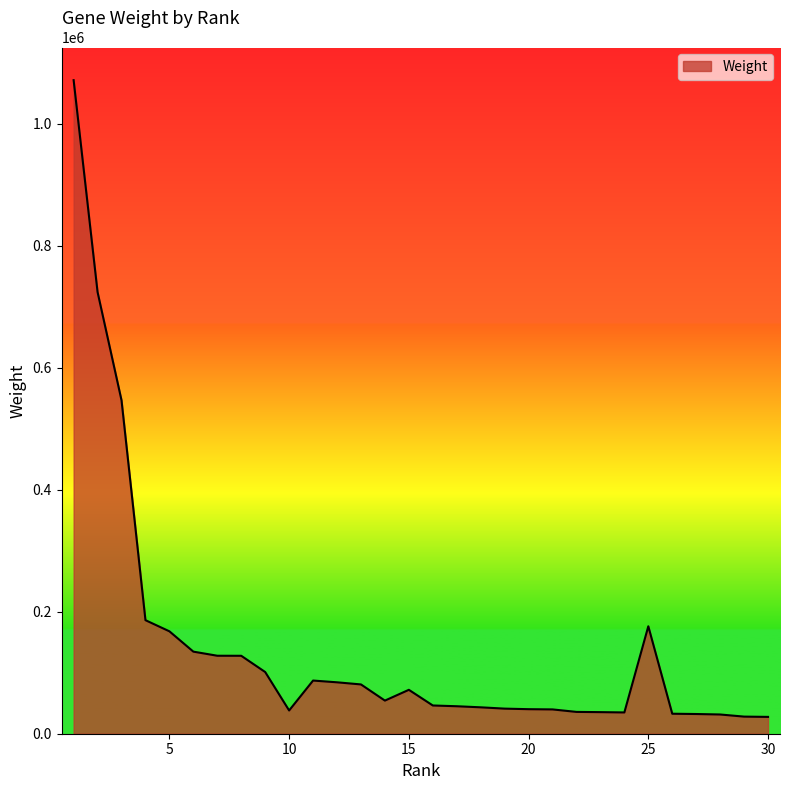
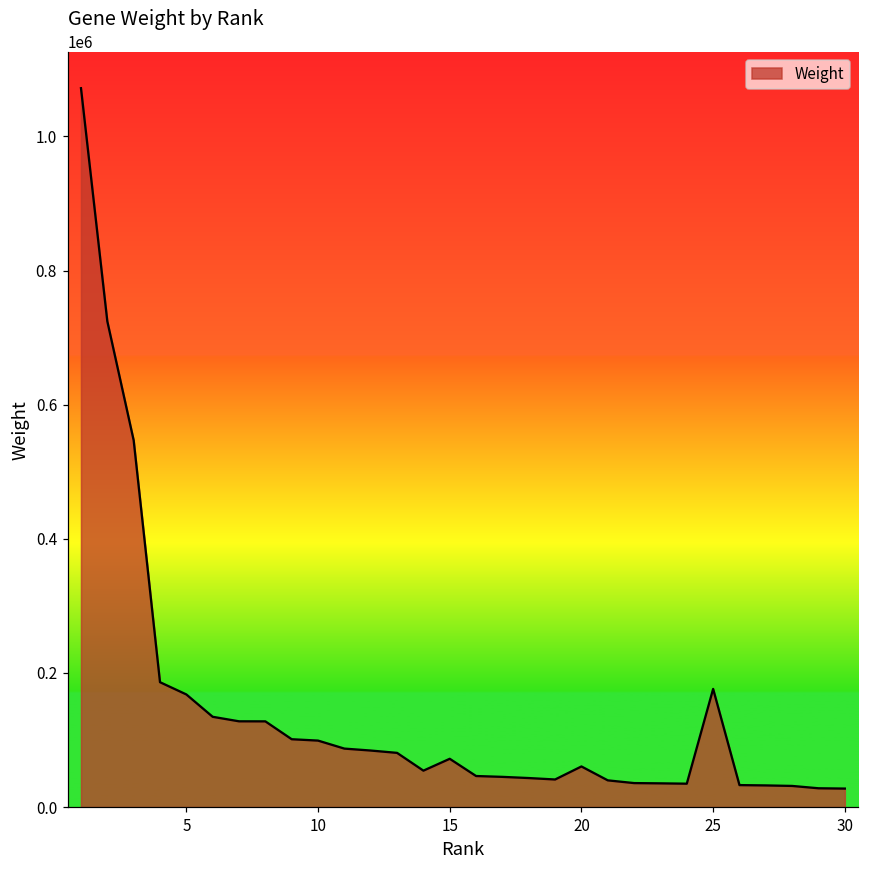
  {
    "5": 170000,
-   "10": 40000,
+   "10": 100000,
    "15": 70000,
-   "20": 40000,
+   "20": 60000,
    "25": 180000,
    "30": 30000
  }
